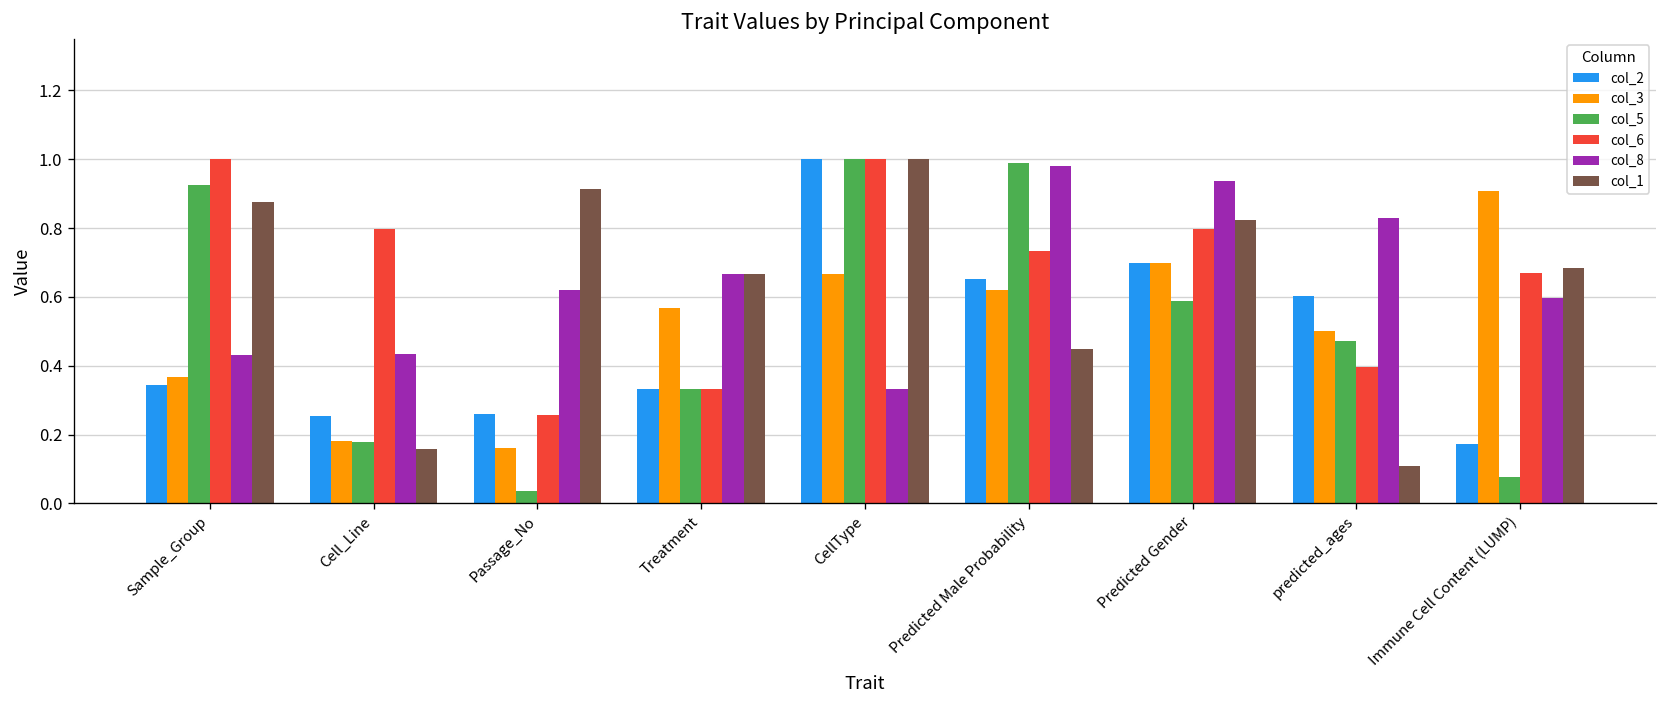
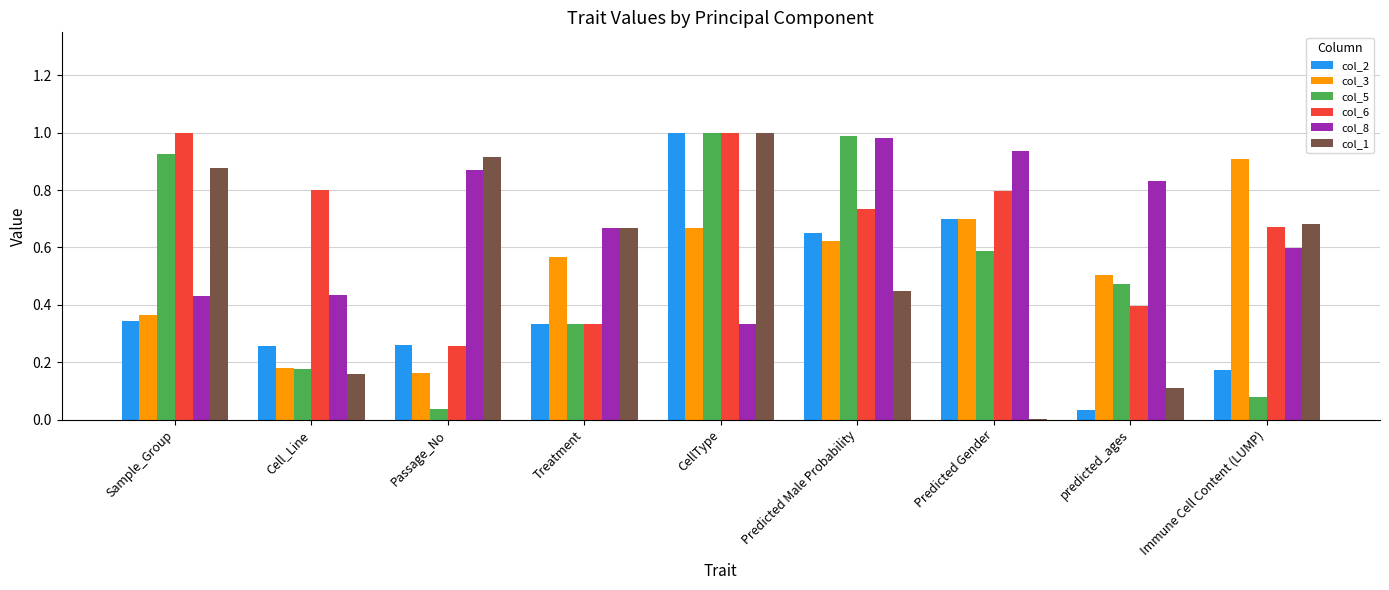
  {
    "col_2": {
      "Sample_Group": 0.34,
      "Cell_Line": 0.26,
      "Passage_No": 0.26,
      "Treatment": 0.33,
      "CellType": 1.00,
      "Predicted Male Probability": 0.65,
      "Predicted Gender": 0.70,
-     "predicted_ages": 0.60,
+     "predicted_ages": 0.03,
      "Immune Cell Content (LUMP)": 0.17
    },
    "col_3": {
      "Sample_Group": 0.37,
      "Cell_Line": 0.18,
      "Passage_No": 0.16,
      "Treatment": 0.57,
      "CellType": 0.67,
      "Predicted Male Probability": 0.62,
      "Predicted Gender": 0.70,
      "predicted_ages": 0.50,
      "Immune Cell Content (LUMP)": 0.91
    },
    "col_5": {
      "Sample_Group": 0.93,
      "Cell_Line": 0.18,
      "Passage_No": 0.04,
      "Treatment": 0.33,
      "CellType": 1.00,
      "Predicted Male Probability": 0.99,
      "Predicted Gender": 0.59,
      "predicted_ages": 0.47,
      "Immune Cell Content (LUMP)": 0.08
    },
    "col_6": {
      "Sample_Group": 1.00,
      "Cell_Line": 0.80,
      "Passage_No": 0.26,
      "Treatment": 0.33,
      "CellType": 1.00,
      "Predicted Male Probability": 0.73,
      "Predicted Gender": 0.80,
      "predicted_ages": 0.40,
      "Immune Cell Content (LUMP)": 0.67
    },
    "col_8": {
      "Sample_Group": 0.43,
      "Cell_Line": 0.43,
-     "Passage_No": 0.62,
+     "Passage_No": 0.87,
      "Treatment": 0.67,
      "CellType": 0.33,
      "Predicted Male Probability": 0.98,
      "Predicted Gender": 0.94,
      "predicted_ages": 0.83,
      "Immune Cell Content (LUMP)": 0.60
    },
    "col_1": {
      "Sample_Group": 0.88,
      "Cell_Line": 0.16,
      "Passage_No": 0.91,
      "Treatment": 0.67,
      "CellType": 1.00,
      "Predicted Male Probability": 0.45,
-     "Predicted Gender": 0.82,
+     "Predicted Gender": 0.00,
      "predicted_ages": 0.11,
      "Immune Cell Content (LUMP)": 0.68
    }
  }
